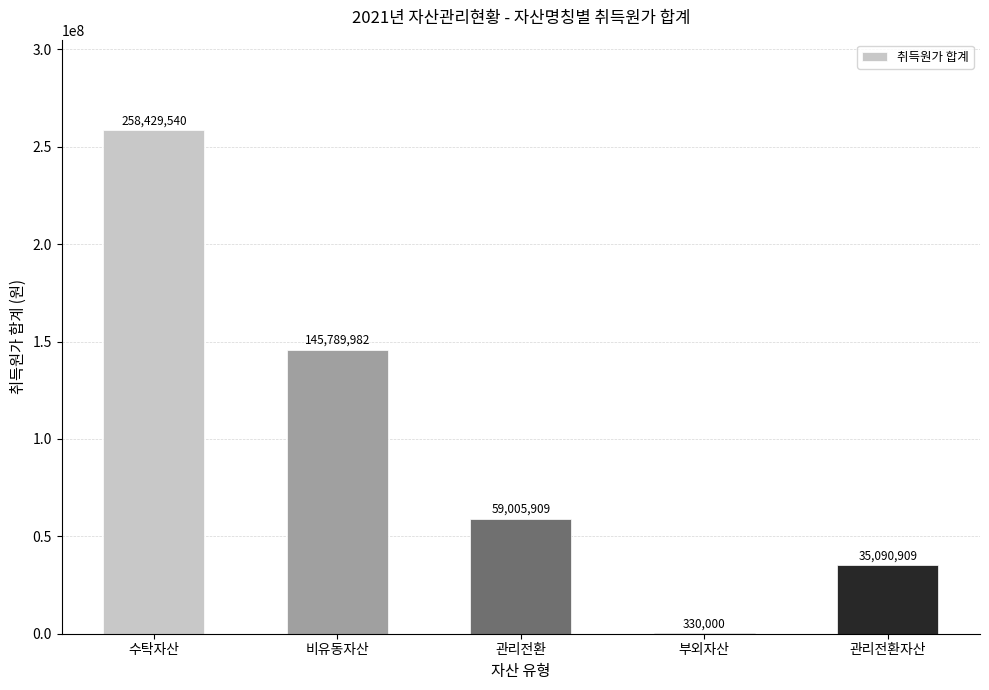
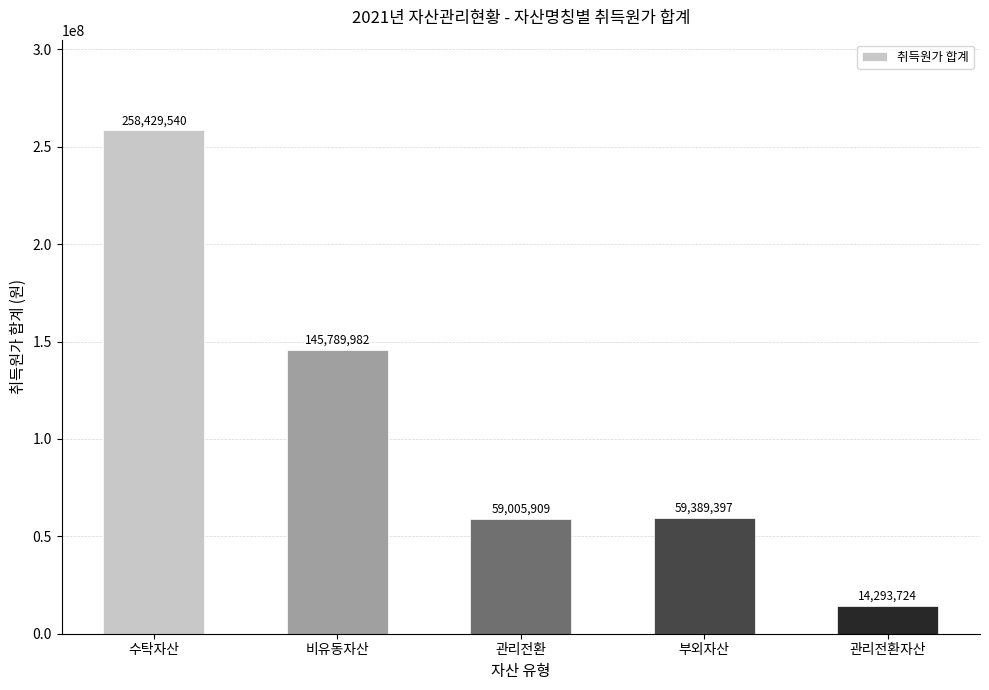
  {
    "수탁자산": "258,429,540",
    "비유동자산": "145,789,982",
    "관리전환": "59,005,909",
-   "부외자산": "330,000",
-   "관리전환자산": "35,090,909"
+   "부외자산": "59,389,397",
+   "관리전환자산": "14,293,724"
  }
